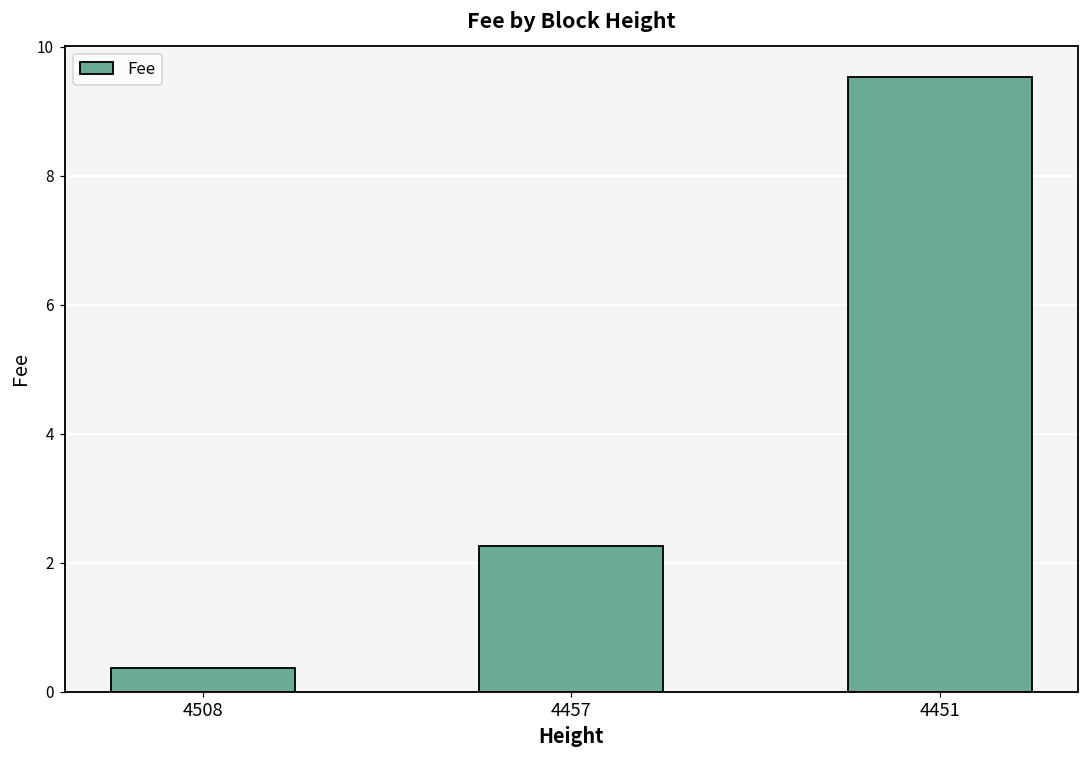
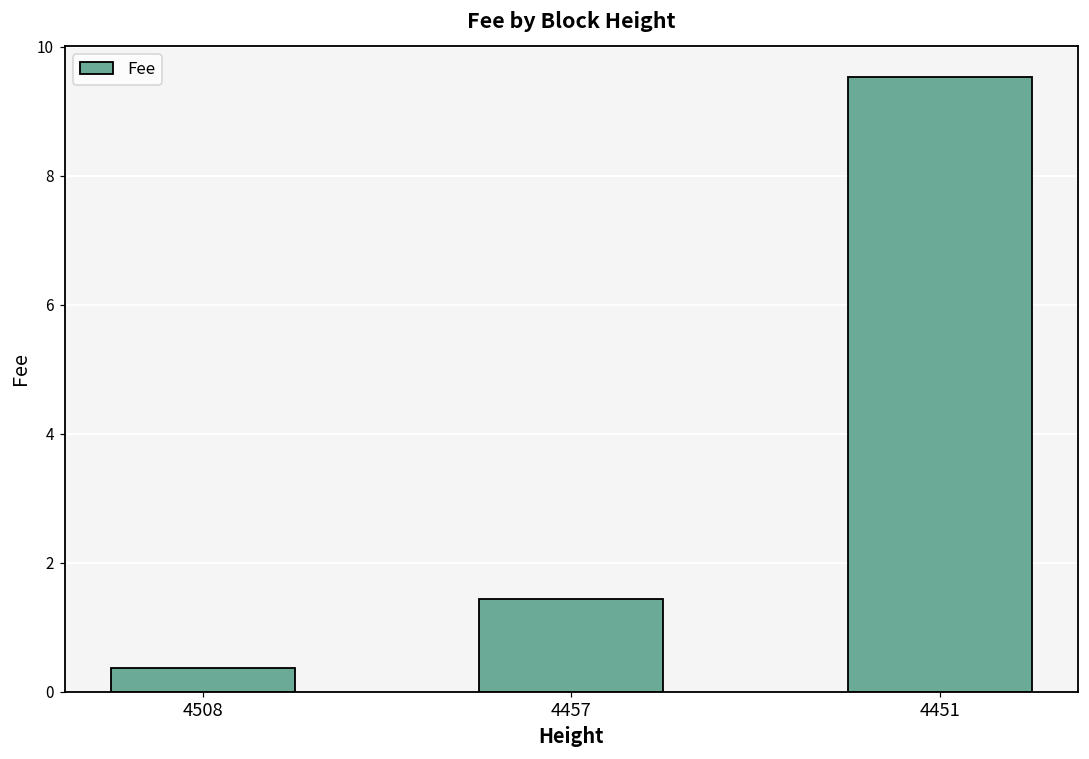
  {
    "4508": 0.4,
-   "4457": 2.3,
+   "4457": 1.4,
    "4451": 9.5
  }
